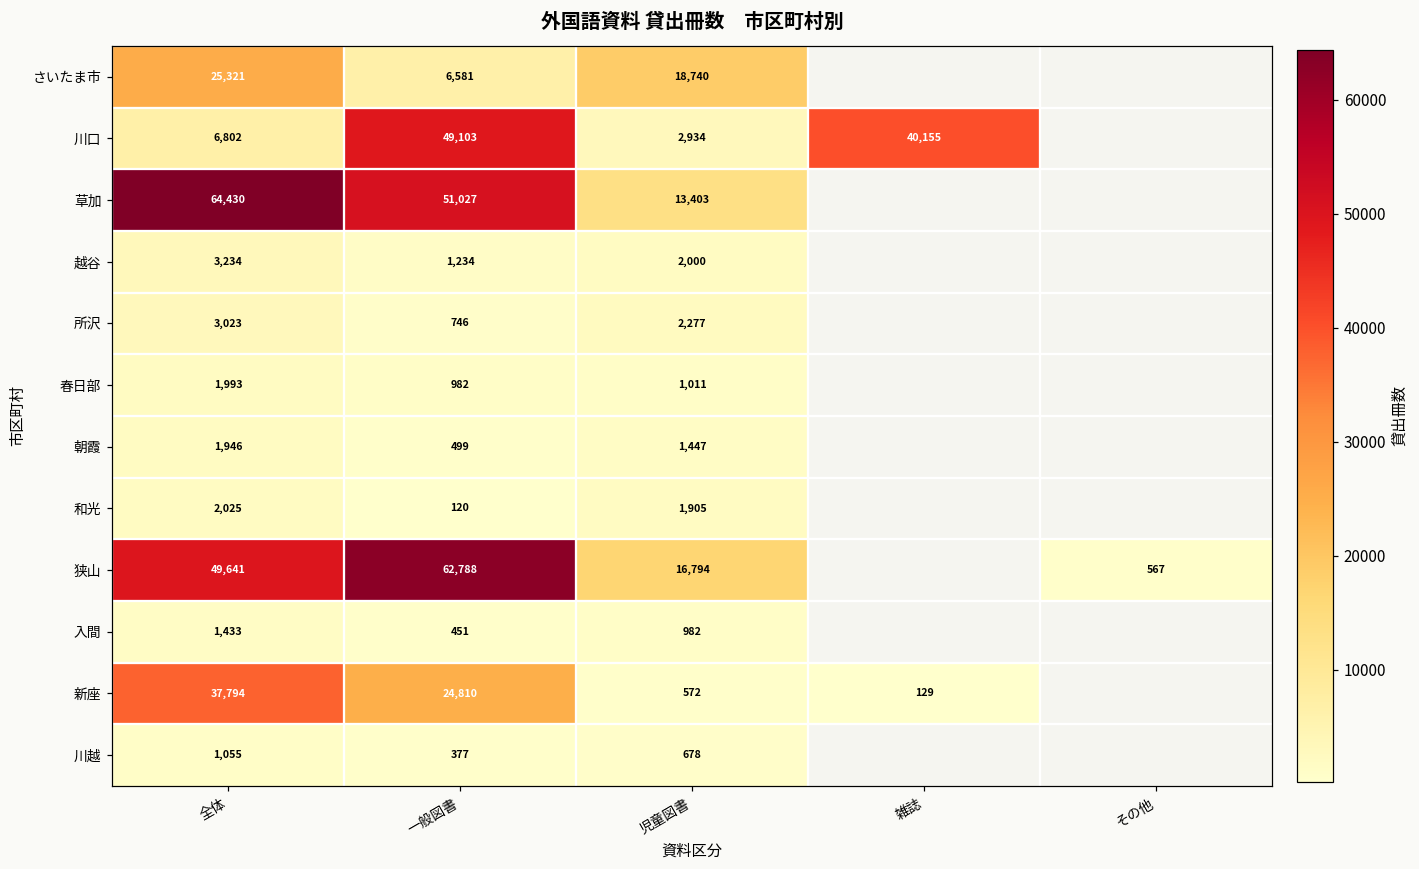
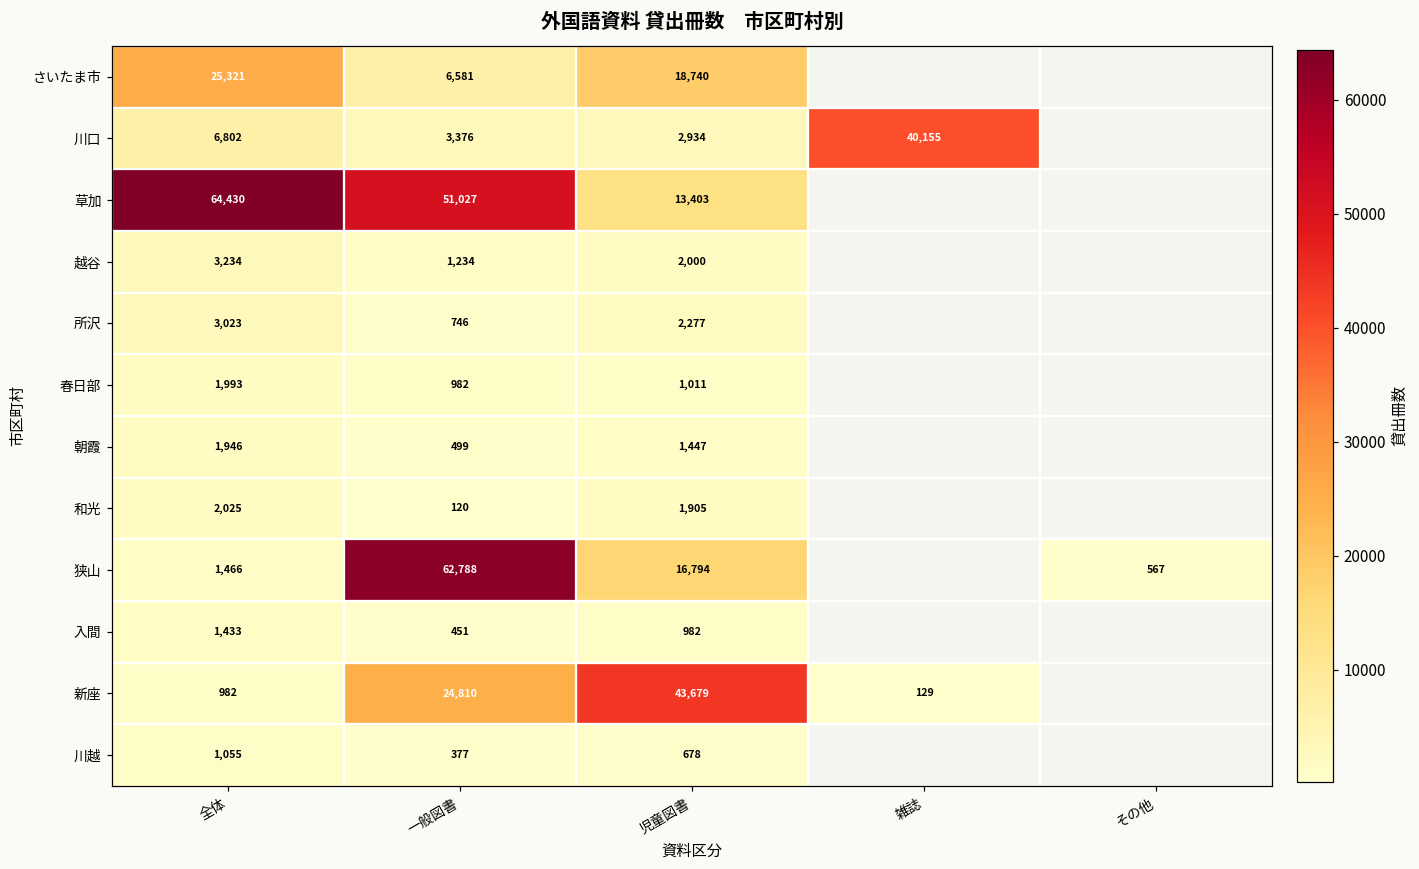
  {
    "さいたま市": {
      "全体": "25,321",
      "一般図書": "6,581",
      "児童図書": "18,740"
    },
    "川口": {
      "全体": "6,802",
-     "一般図書": "49,103",
+     "一般図書": "3,376",
      "児童図書": "2,934",
      "雑誌": "40,155"
    },
    "草加": {
      "全体": "64,430",
      "一般図書": "51,027",
      "児童図書": "13,403"
    },
    "越谷": {
      "全体": "3,234",
      "一般図書": "1,234",
      "児童図書": "2,000"
    },
    "所沢": {
      "全体": "3,023",
      "一般図書": "746",
      "児童図書": "2,277"
    },
    "春日部": {
      "全体": "1,993",
      "一般図書": "982",
      "児童図書": "1,011"
    },
    "朝霞": {
      "全体": "1,946",
      "一般図書": "499",
      "児童図書": "1,447"
    },
    "和光": {
      "全体": "2,025",
      "一般図書": "120",
      "児童図書": "1,905"
    },
    "狭山": {
-     "全体": "49,641",
+     "全体": "1,466",
      "一般図書": "62,788",
      "児童図書": "16,794",
      "その他": "567"
    },
    "入間": {
      "全体": "1,433",
      "一般図書": "451",
      "児童図書": "982"
    },
    "新座": {
-     "全体": "37,794",
+     "全体": "982",
      "一般図書": "24,810",
-     "児童図書": "572",
+     "児童図書": "43,679",
      "雑誌": "129"
    },
    "川越": {
      "全体": "1,055",
      "一般図書": "377",
      "児童図書": "678"
    }
  }
